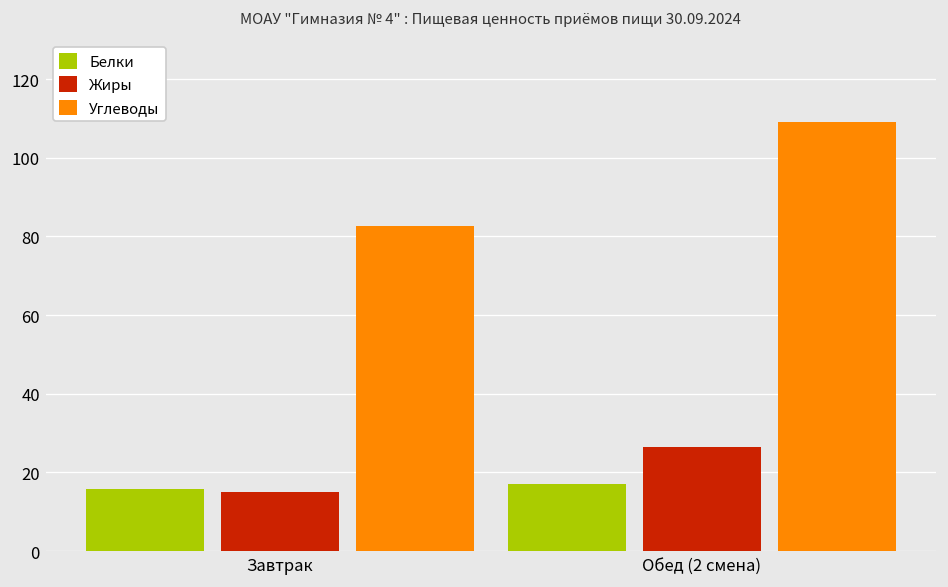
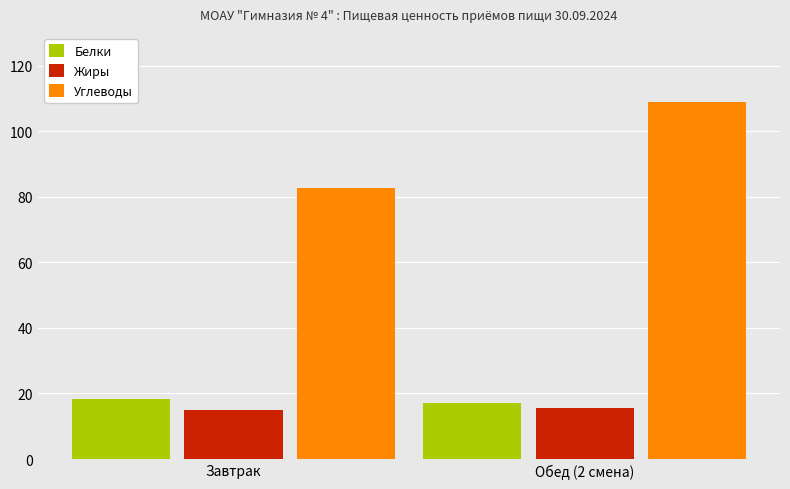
  {
    "Белки": {
-     "Завтрак": 16,
+     "Завтрак": 18,
      "Обед (2 смена)": 17
    },
    "Жиры": {
      "Завтрак": 15,
-     "Обед (2 смена)": 26
+     "Обед (2 смена)": 15
    },
    "Углеводы": {
      "Завтрак": 83,
      "Обед (2 смена)": 109
    }
  }
